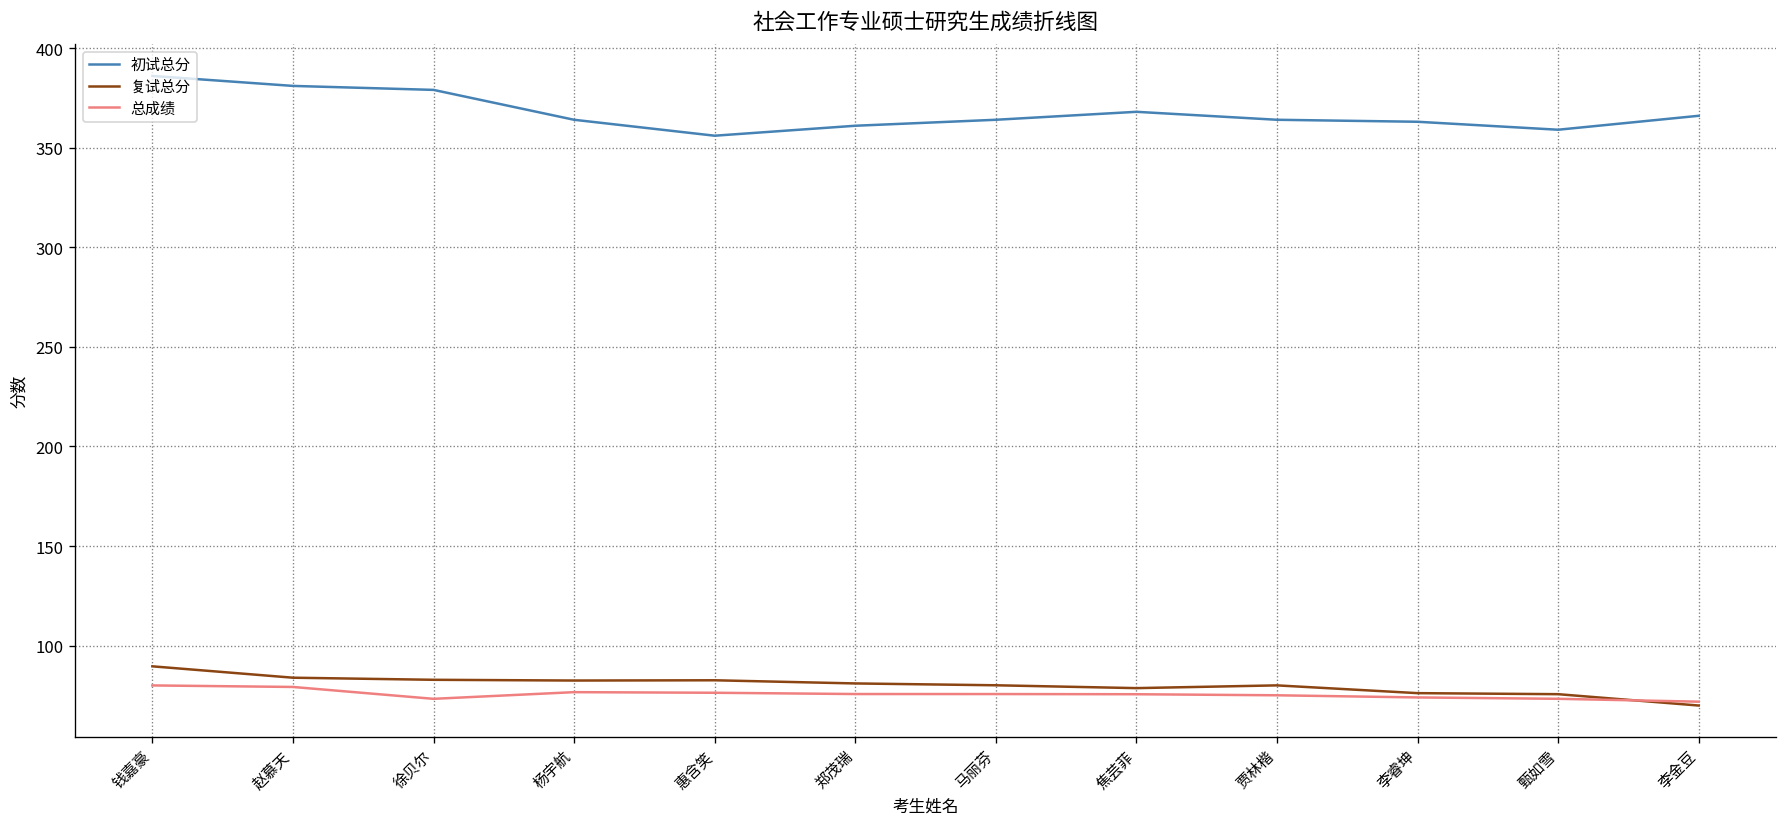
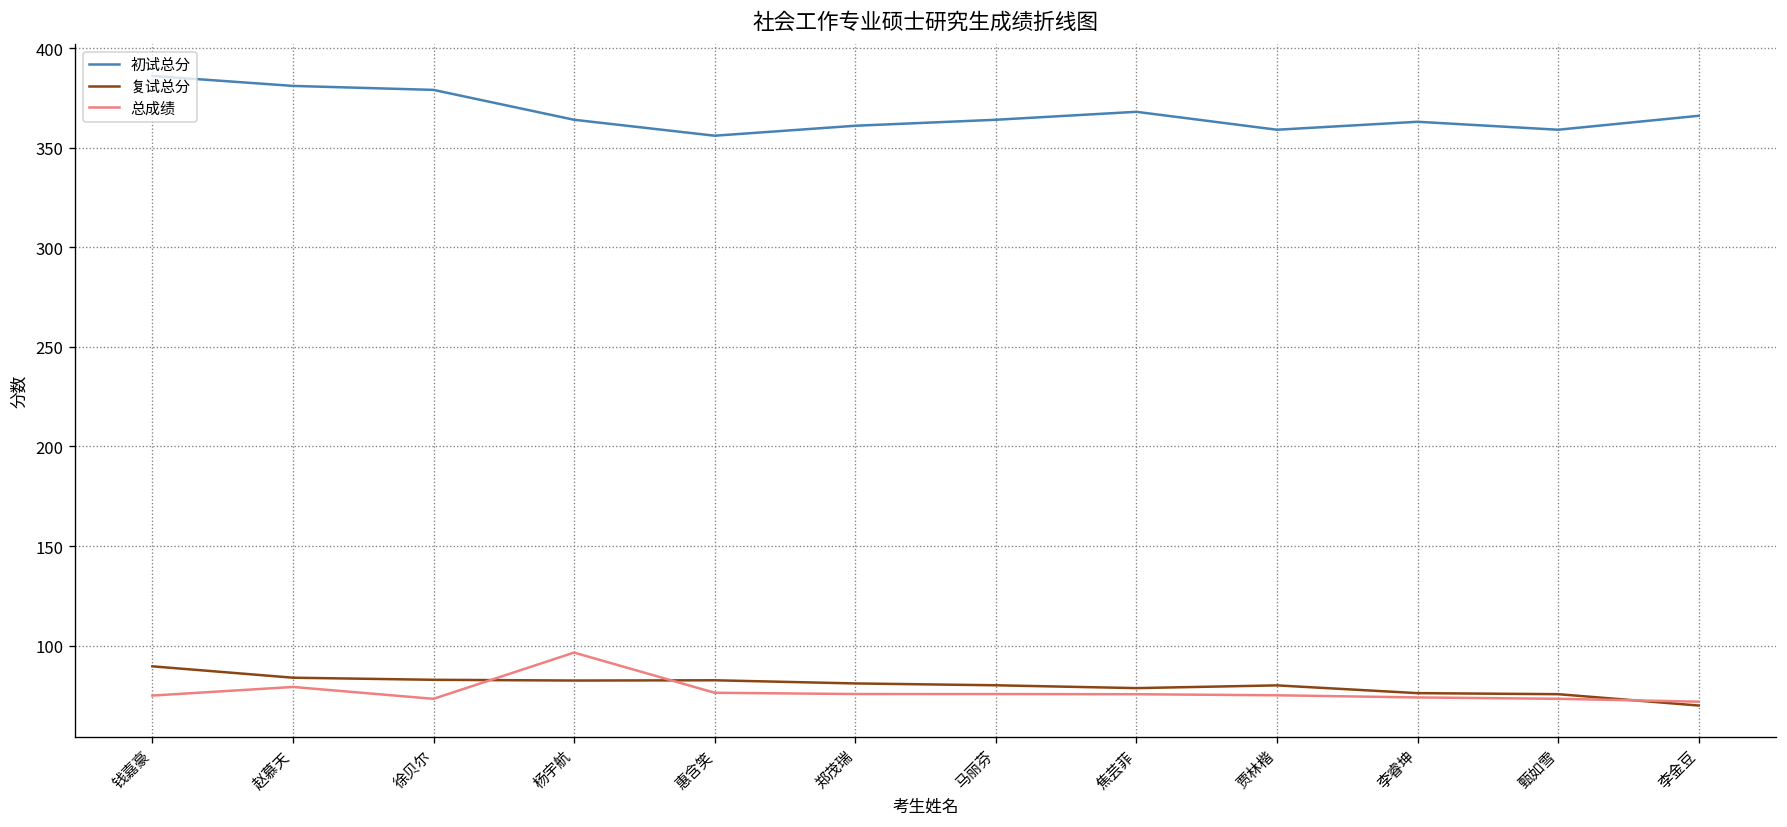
  {
    "初试总分": {
      "赵慕天": 381,
      "徐贝尔": 379,
      "杨宇航": 364,
      "惠含笑": 356,
      "郑茂瑞": 361,
      "马丽芬": 364,
      "焦芸菲": 368,
-     "贾林楷": 364,
+     "贾林楷": 359,
      "李睿坤": 363,
      "甄如雪": 359,
      "李金豆": 366
    },
    "复试总分": {
      "钱嘉豪": 90,
      "赵慕天": 84,
      "徐贝尔": 83,
      "杨宇航": 83,
      "惠含笑": 83,
      "郑茂瑞": 81,
      "马丽芬": 80,
      "焦芸菲": 79,
      "贾林楷": 80,
      "李睿坤": 76,
      "甄如雪": 76,
      "李金豆": 70
    },
    "总成绩": {
-     "钱嘉豪": 80,
+     "钱嘉豪": 75,
      "赵慕天": 79,
      "徐贝尔": 73,
-     "杨宇航": 77,
+     "杨宇航": 97,
      "惠含笑": 76,
      "郑茂瑞": 76,
      "马丽芬": 76,
      "焦芸菲": 76,
      "贾林楷": 75,
      "李睿坤": 74,
      "甄如雪": 73,
      "李金豆": 72
    }
  }
